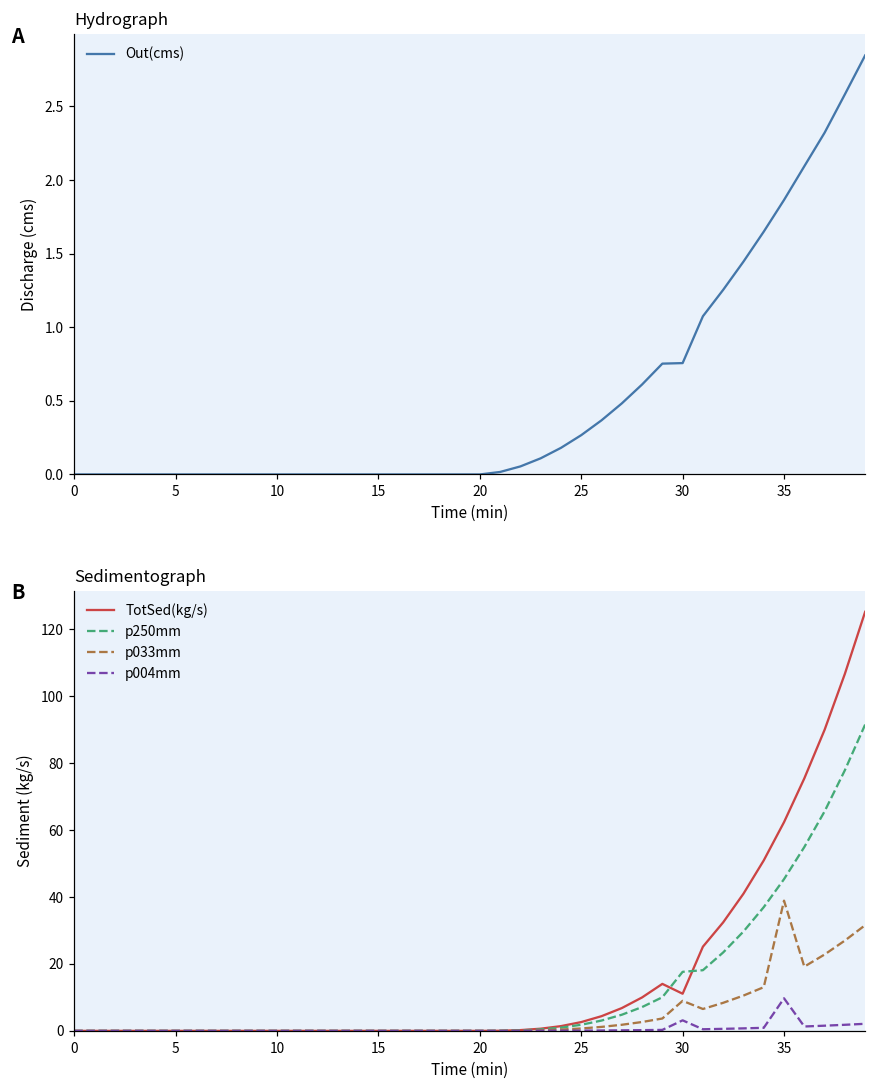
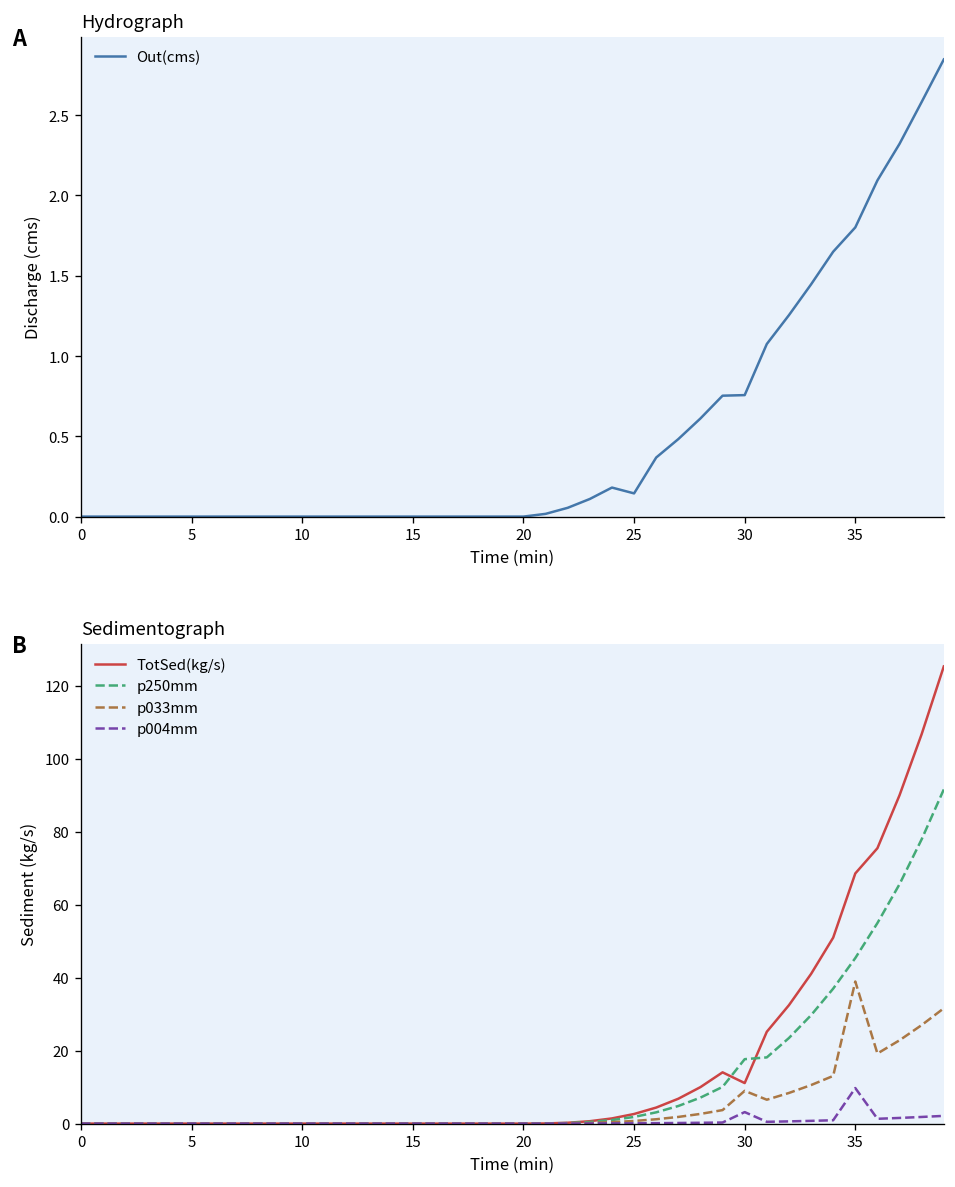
  {
    "Hydrograph": {
      "0": 0.00,
      "5": 0.00,
      "10": 0.00,
      "15": 0.00,
      "20": 0.00,
-     "25": 0.27,
+     "25": 0.14,
      "30": 0.76,
-     "35": 1.86
+     "35": 1.80
    },
    "Sedimentograph": {
      "TotSed(kg/s)": {
        "30": 11,
-       "35": 62
+       "35": 69
      },
      "p250mm": {
        "30": 18,
        "35": 45
      },
      "p033mm": {
        "30": 9,
        "35": 39
      },
      "p004mm": {
        "30": 3,
        "35": 10
      }
    }
  }
